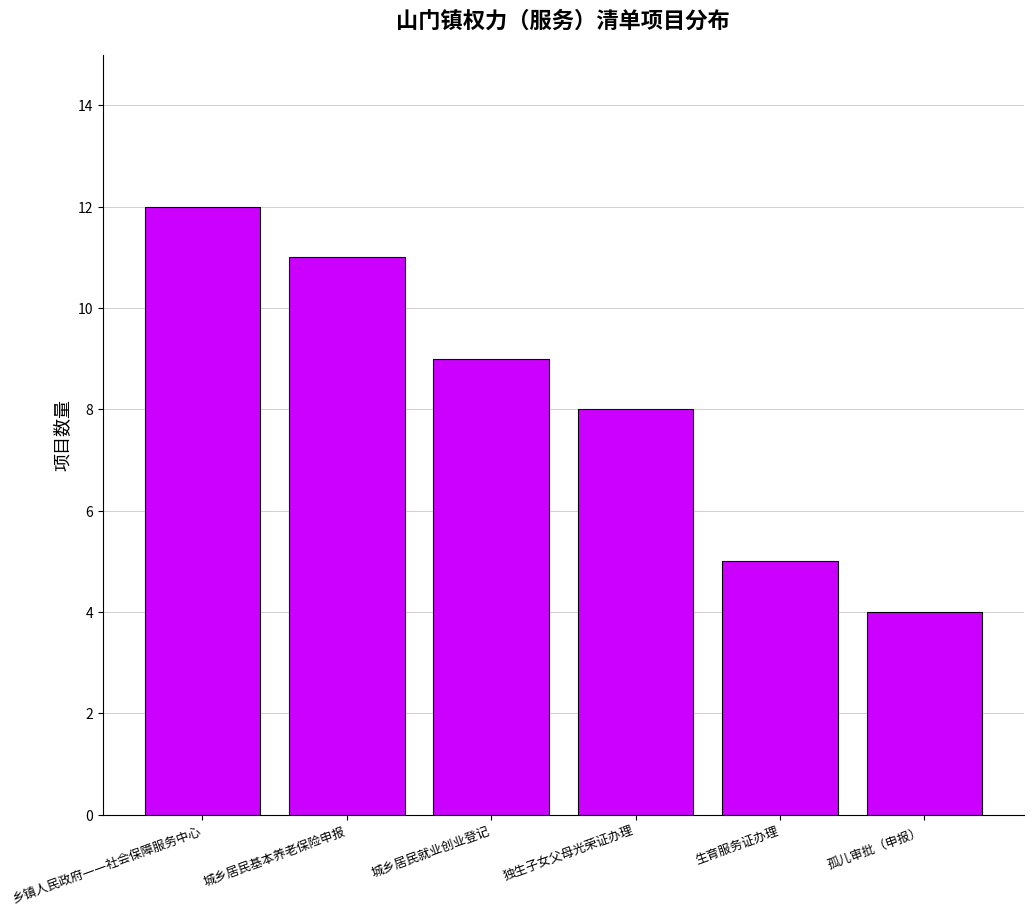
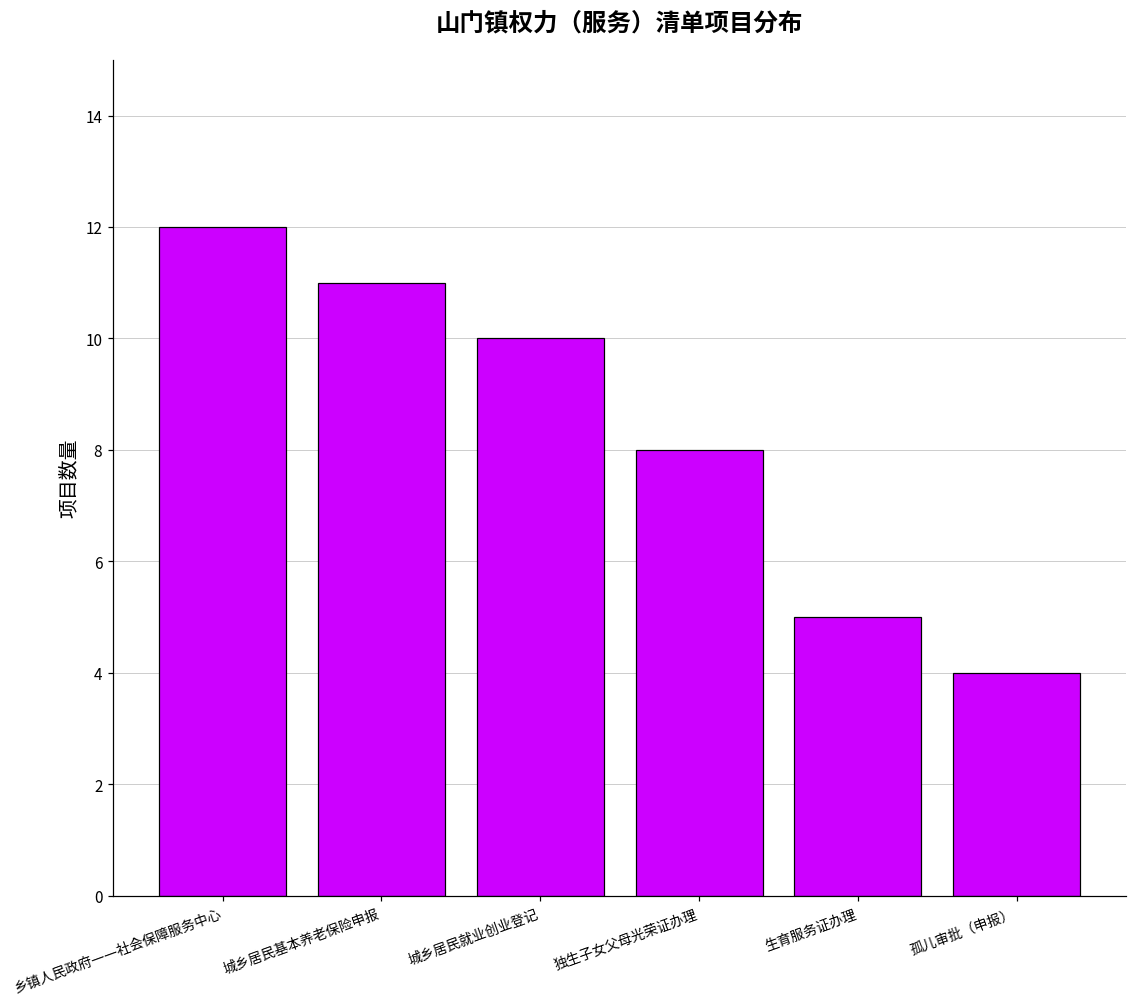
  {
    "乡镇人民政府——社会保障服务中心": 12,
    "城乡居民基本养老保险申报": 11,
-   "城乡居民就业创业登记": 9,
+   "城乡居民就业创业登记": 10,
    "独生子女父母光荣证办理": 8,
    "生育服务证办理": 5,
    "孤儿审批（申报）": 4
  }
